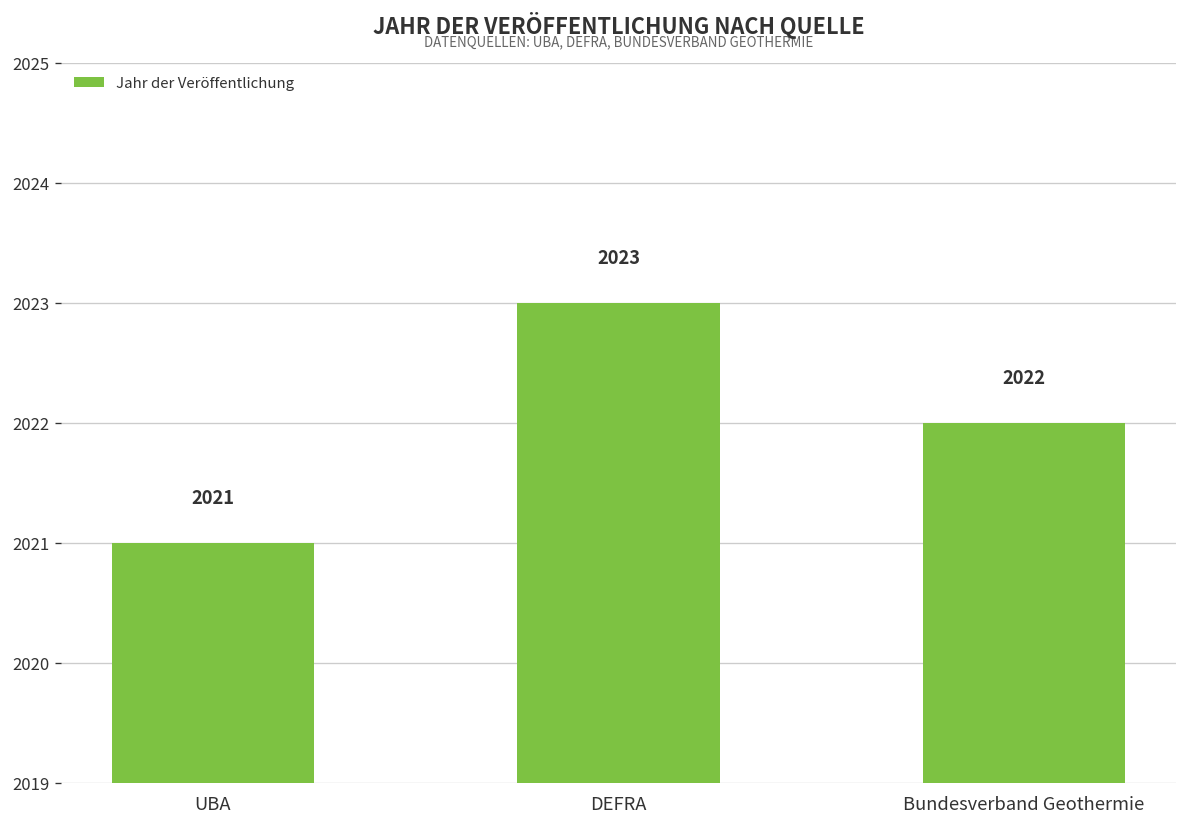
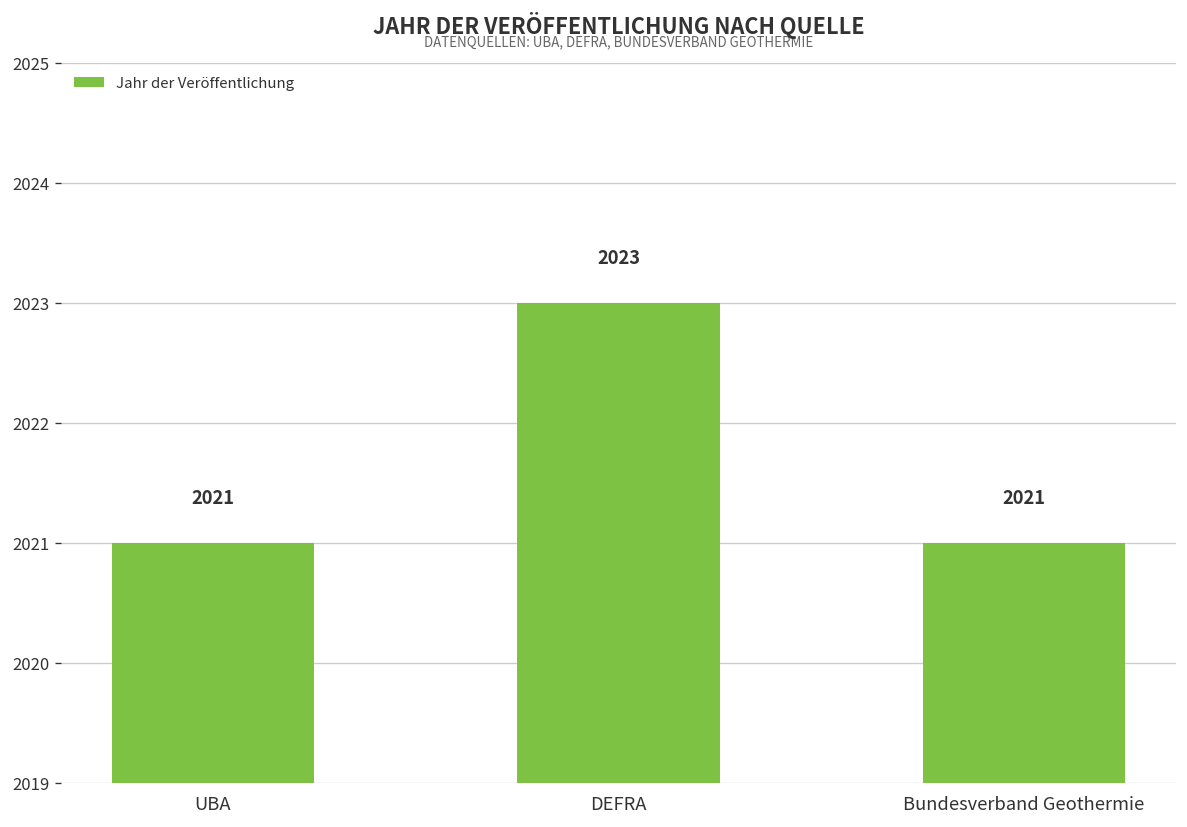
  {
-   "Bundesverband Geothermie": 2022
+   "Bundesverband Geothermie": 2021
  }
